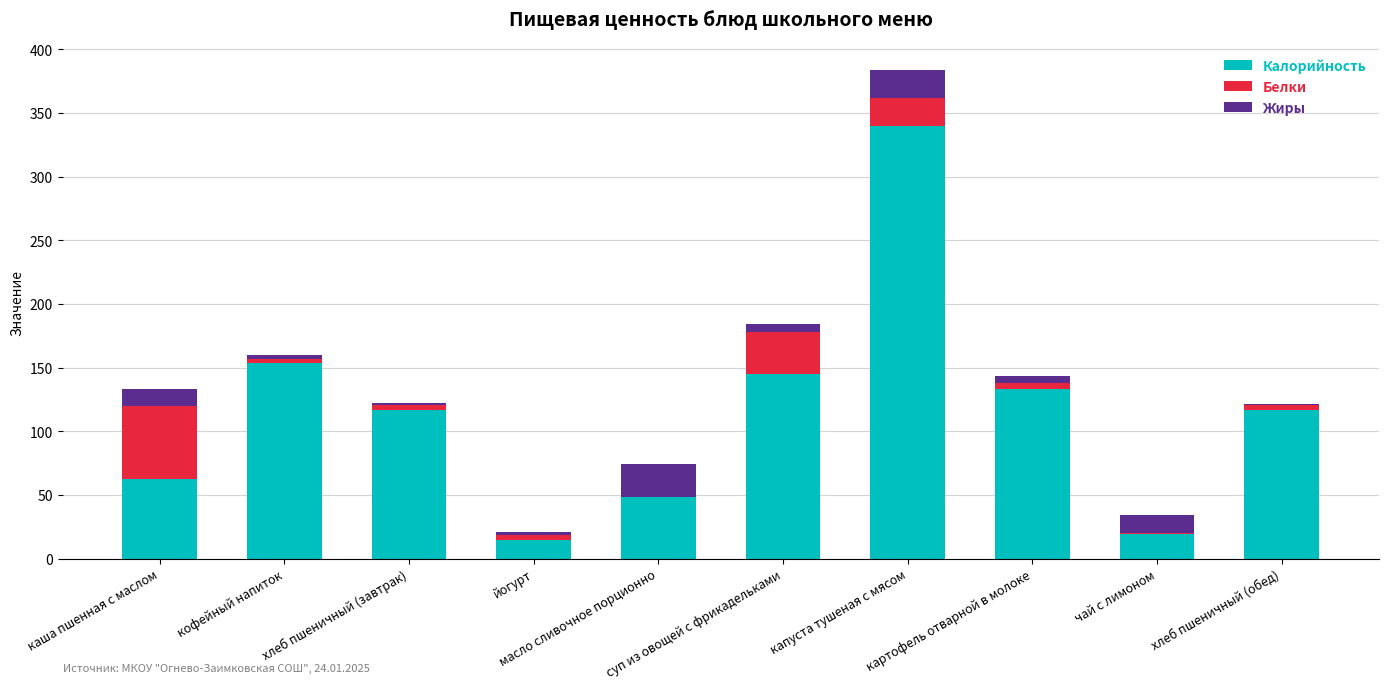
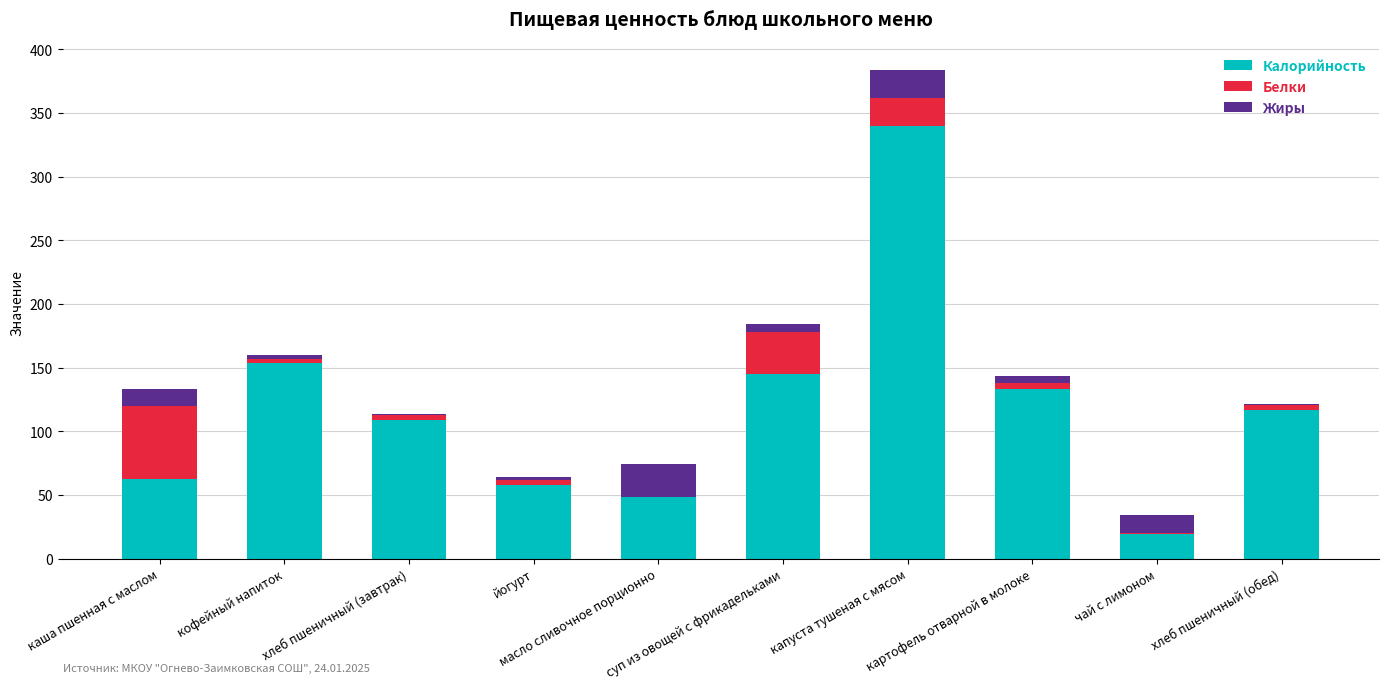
  {
    "Калорийность": {
      "каша пшенная с маслом": 63,
      "кофейный напиток": 153,
-     "хлеб пшеничный (завтрак)": 117,
-     "йогурт": 15,
+     "хлеб пшеничный (завтрак)": 109,
+     "йогурт": 58,
      "масло сливочное порционно": 49,
      "суп из овощей с фрикадельками": 145,
      "капуста тушеная с мясом": 339,
      "картофель отварной в молоке": 133,
      "чай с лимоном": 20,
      "хлеб пшеничный (обед)": 117
    },
    "Белки": {
      "каша пшенная с маслом": 57,
      "кофейный напиток": 4,
      "хлеб пшеничный (завтрак)": 4,
      "йогурт": 3,
      "суп из овощей с фрикадельками": 33,
      "капуста тушеная с мясом": 22,
      "картофель отварной в молоке": 5,
      "хлеб пшеничный (обед)": 4
    },
    "Жиры": {
      "каша пшенная с маслом": 13,
      "кофейный напиток": 3,
      "йогурт": 3,
      "масло сливочное порционно": 25,
      "суп из овощей с фрикадельками": 6,
      "капуста тушеная с мясом": 22,
      "картофель отварной в молоке": 6,
      "чай с лимоном": 15
    }
  }
